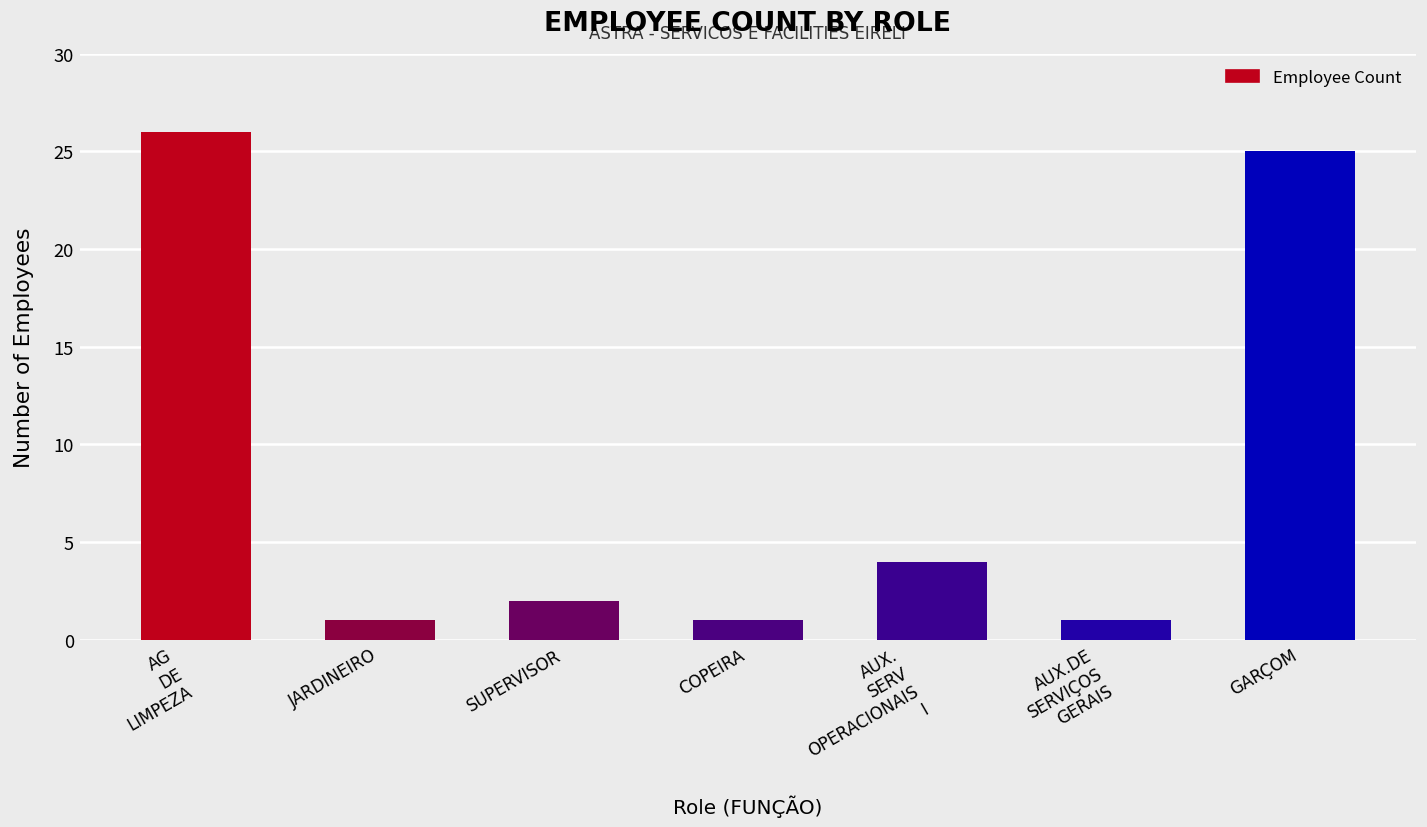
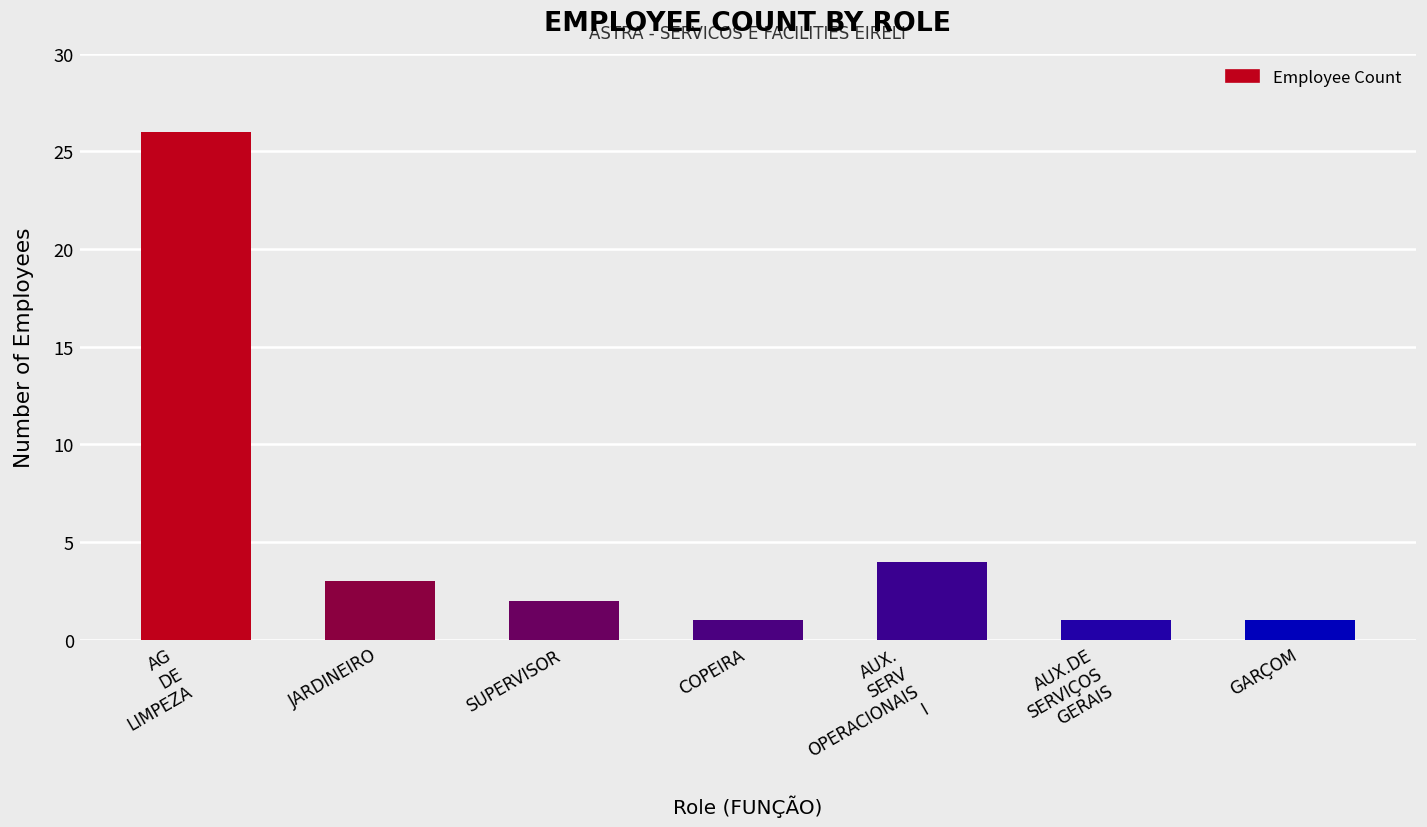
  {
    "AG DE LIMPEZA": 26,
-   "JARDINEIRO": 1,
+   "JARDINEIRO": 3,
    "SUPERVISOR": 2,
    "COPEIRA": 1,
    "AUX. SERV OPERACIONAIS I": 4,
    "AUX.DE SERVIÇOS GERAIS": 1,
-   "GARÇOM": 25
+   "GARÇOM": 1
  }
